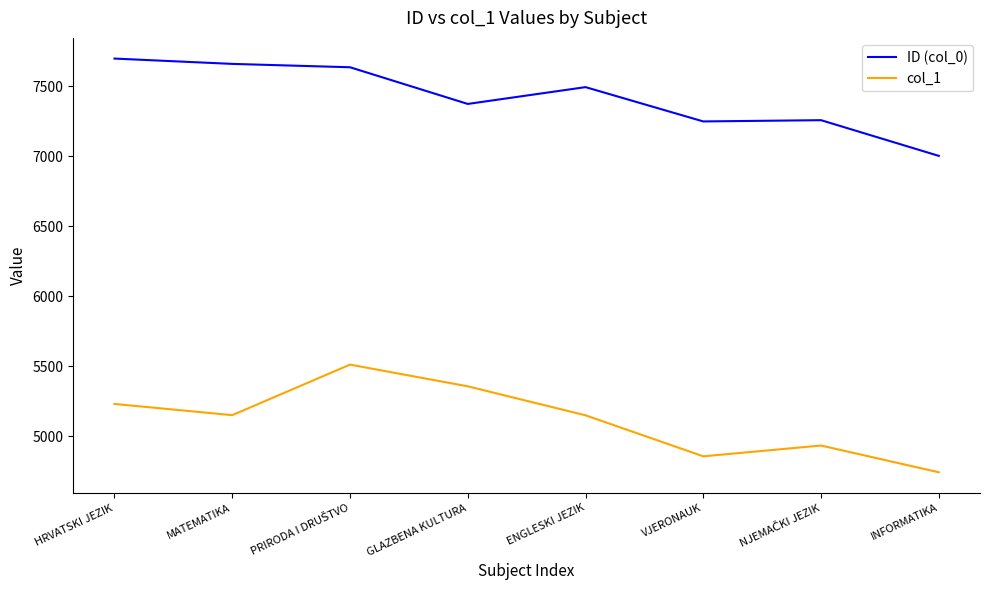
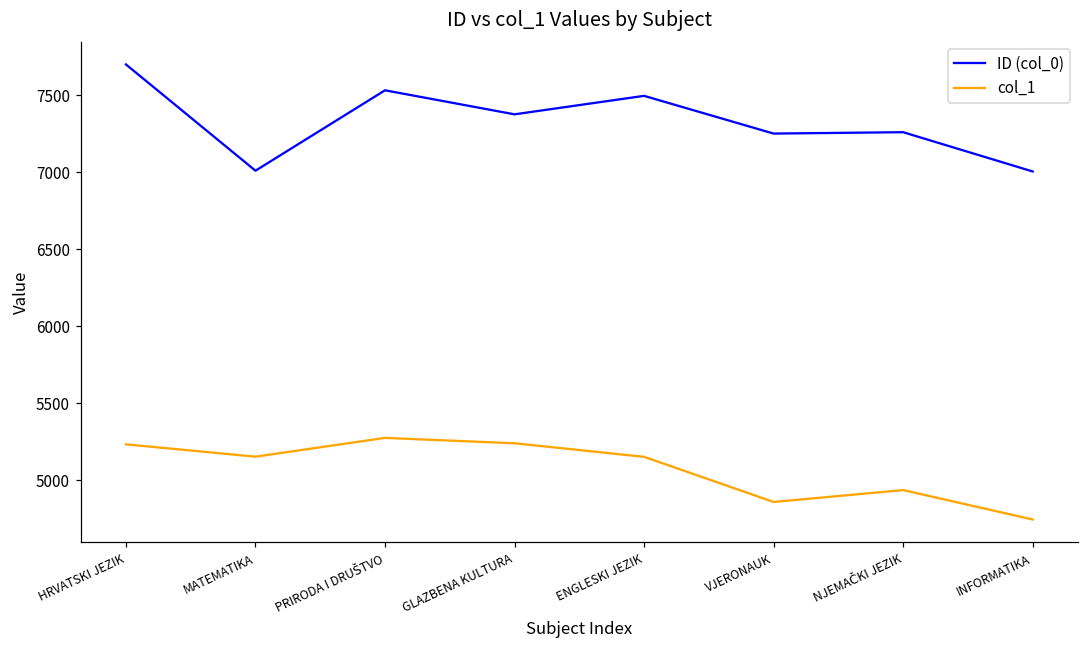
  {
    "ID (col_0)": {
      "HRVATSKI JEZIK": 7700,
-     "MATEMATIKA": 7660,
-     "PRIRODA I DRUŠTVO": 7640,
+     "MATEMATIKA": 7010,
+     "PRIRODA I DRUŠTVO": 7530,
      "GLAZBENA KULTURA": 7380,
      "ENGLESKI JEZIK": 7500,
      "VJERONAUK": 7250,
      "NJEMAČKI JEZIK": 7260,
      "INFORMATIKA": 7000
    },
    "col_1": {
      "HRVATSKI JEZIK": 5230,
      "MATEMATIKA": 5150,
-     "PRIRODA I DRUŠTVO": 5510,
-     "GLAZBENA KULTURA": 5360,
+     "PRIRODA I DRUŠTVO": 5270,
+     "GLAZBENA KULTURA": 5240,
      "ENGLESKI JEZIK": 5150,
      "VJERONAUK": 4860,
      "NJEMAČKI JEZIK": 4940,
      "INFORMATIKA": 4740
    }
  }
